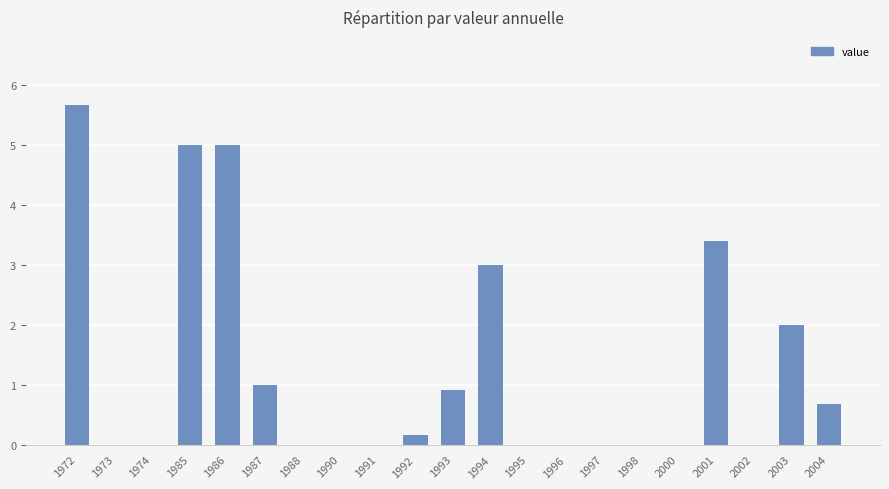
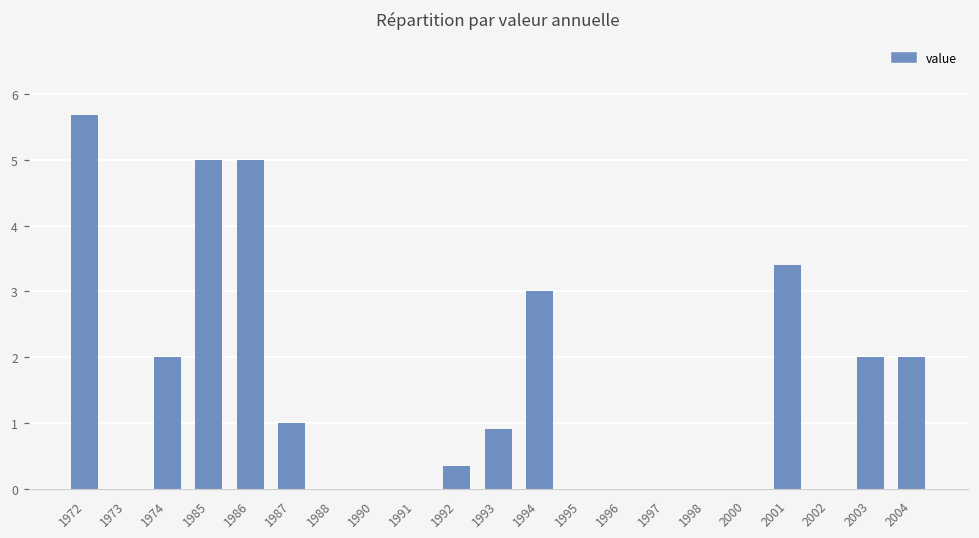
  {
    "1972": 5.7,
    "1973": 0.0,
-   "1974": 0,
+   "1974": 2,
    "1985": 5.0,
    "1986": 5.0,
    "1987": 1.0,
    "1988": 0.0,
    "1990": 0.0,
    "1991": 0.0,
-   "1992": 0.2,
+   "1992": 0.4,
    "1993": 0.9,
    "1994": 3.0,
    "1995": 0.0,
    "1996": 0.0,
    "1997": 0.0,
    "1998": 0.0,
    "2000": 0.0,
    "2001": 3.4,
    "2002": 0.0,
    "2003": 2.0,
-   "2004": 0.7
+   "2004": 2.0
  }
